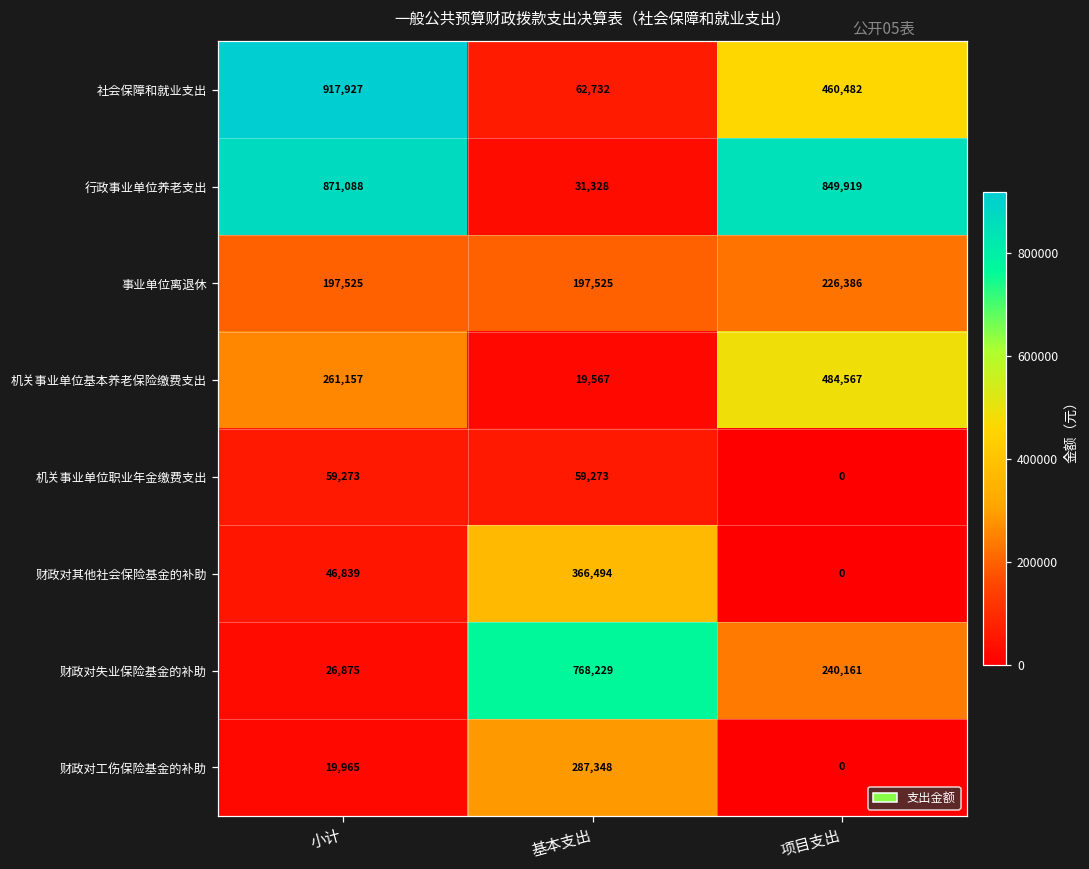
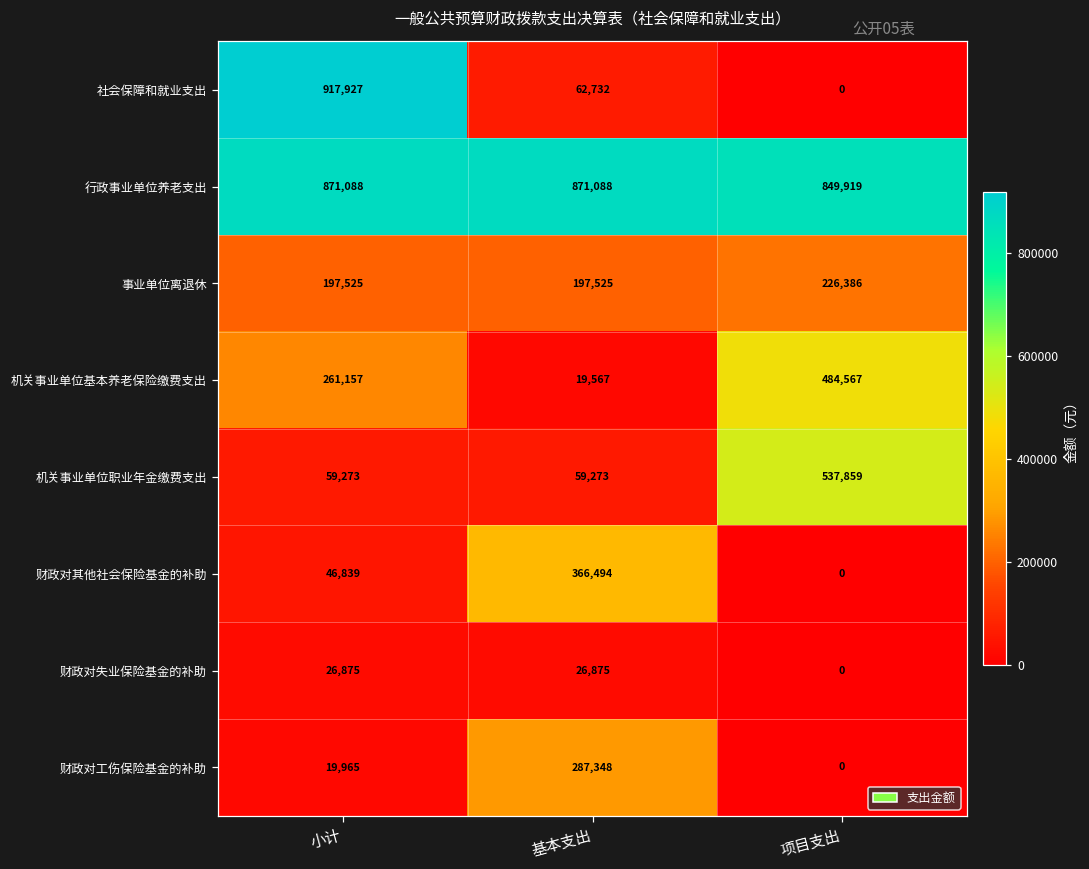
  {
    "社会保障和就业支出": {
      "小计": "917,927",
      "基本支出": "62,732",
-     "项目支出": "460,482"
+     "项目支出": "0"
    },
    "行政事业单位养老支出": {
      "小计": "871,088",
-     "基本支出": "31,328",
+     "基本支出": "871,088",
      "项目支出": "849,919"
    },
    "事业单位离退休": {
      "小计": "197,525",
      "基本支出": "197,525",
      "项目支出": "226,386"
    },
    "机关事业单位基本养老保险缴费支出": {
      "小计": "261,157",
      "基本支出": "19,567",
      "项目支出": "484,567"
    },
    "机关事业单位职业年金缴费支出": {
      "小计": "59,273",
      "基本支出": "59,273",
-     "项目支出": "0"
+     "项目支出": "537,859"
    },
    "财政对其他社会保险基金的补助": {
      "小计": "46,839",
      "基本支出": "366,494",
      "项目支出": "0"
    },
    "财政对失业保险基金的补助": {
      "小计": "26,875",
-     "基本支出": "768,229",
-     "项目支出": "240,161"
+     "基本支出": "26,875",
+     "项目支出": "0"
    },
    "财政对工伤保险基金的补助": {
      "小计": "19,965",
      "基本支出": "287,348",
      "项目支出": "0"
    }
  }
